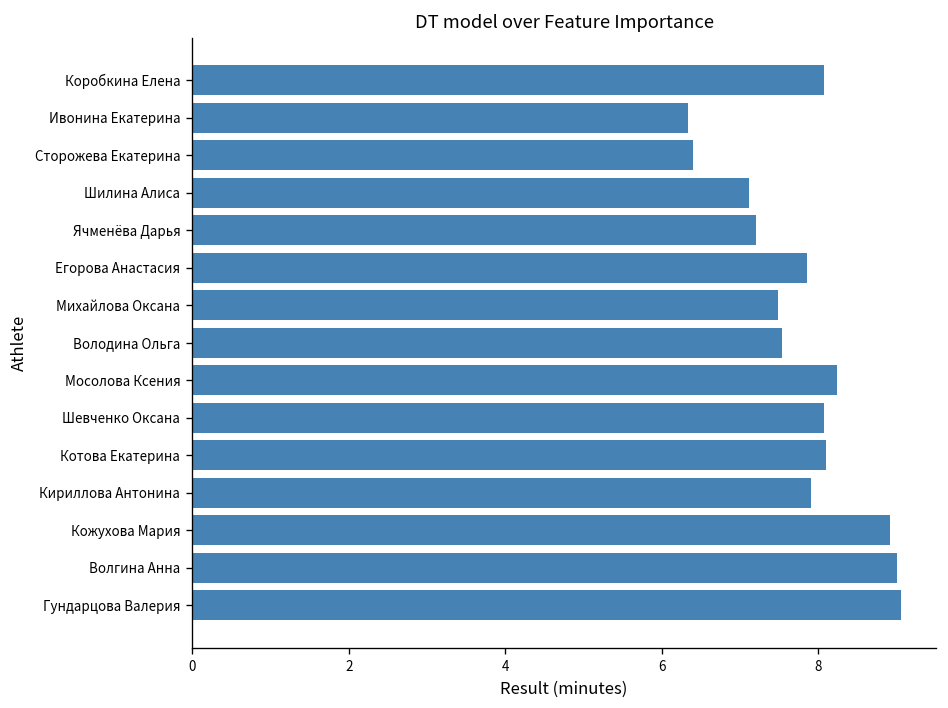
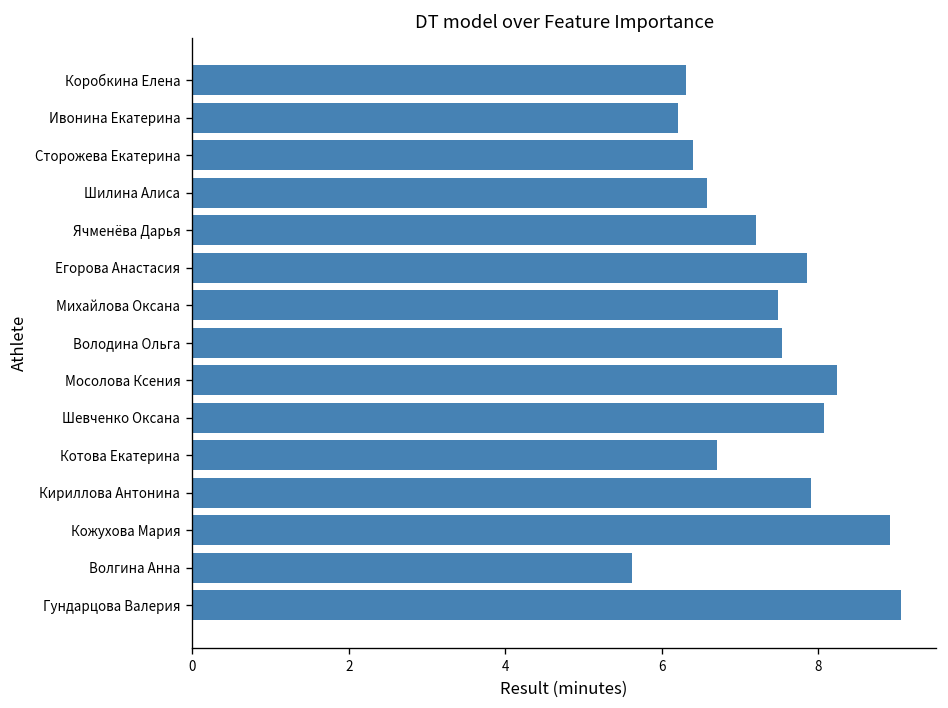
  {
-   "Коробкина Елена": 8.1,
-   "Ивонина Екатерина": 6.3,
+   "Коробкина Елена": 6.3,
+   "Ивонина Екатерина": 6.2,
    "Сторожева Екатерина": 6.4,
-   "Шилина Алиса": 7.1,
+   "Шилина Алиса": 6.6,
    "Ячменёва Дарья": 7.2,
    "Егорова Анастасия": 7.9,
    "Михайлова Оксана": 7.5,
    "Володина Ольга": 7.5,
    "Мосолова Ксения": 8.2,
    "Шевченко Оксана": 8.1,
-   "Котова Екатерина": 8.1,
+   "Котова Екатерина": 6.7,
    "Кириллова Антонина": 7.9,
    "Кожухова Мария": 8.9,
-   "Волгина Анна": 9.0,
+   "Волгина Анна": 5.6,
    "Гундарцова Валерия": 9.1
  }
